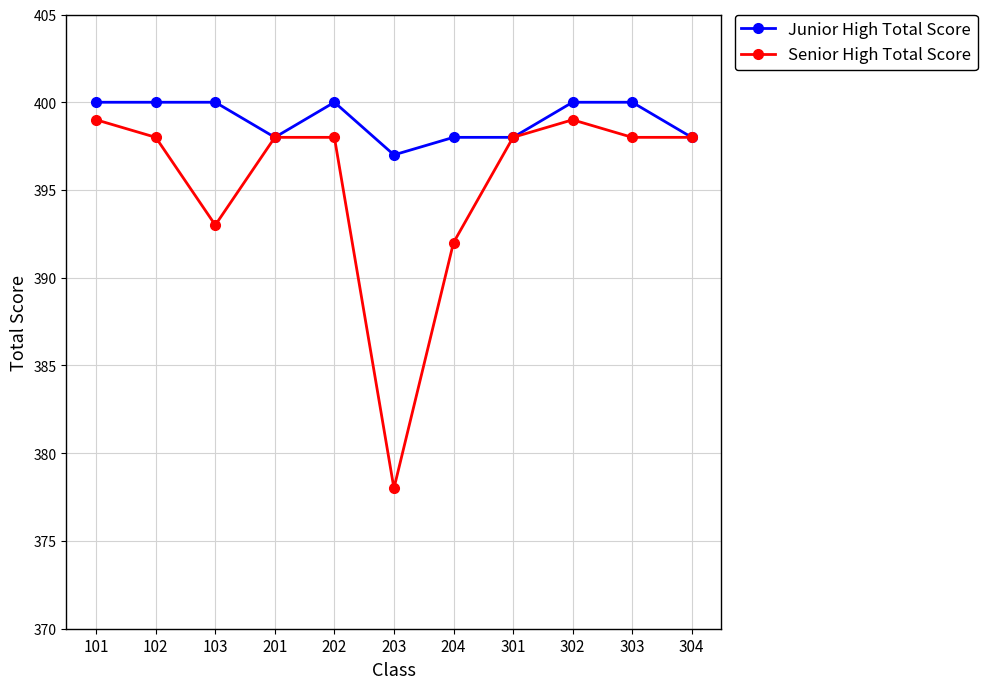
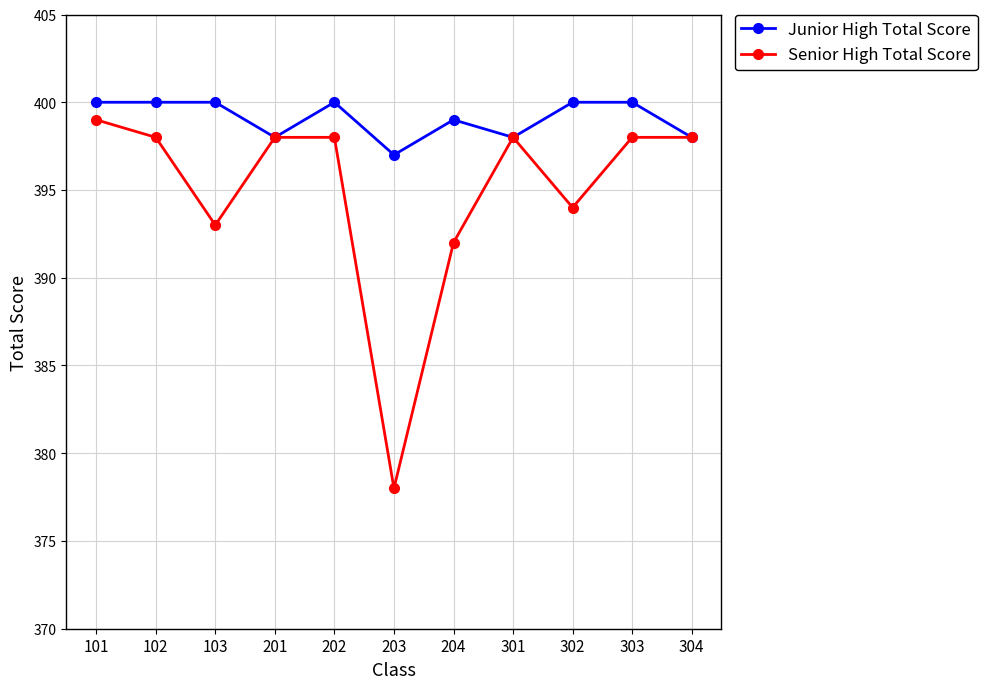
  {
    "Junior High Total Score": {
      "101": 400,
      "102": 400,
      "103": 400,
      "202": 400,
      "203": 397,
-     "204": 398,
+     "204": 399,
      "302": 400,
      "303": 400
    },
    "Senior High Total Score": {
      "101": 399,
      "102": 398,
      "103": 393,
      "202": 398,
      "203": 378,
      "204": 392,
-     "302": 399,
+     "302": 394,
      "303": 398
    }
  }
